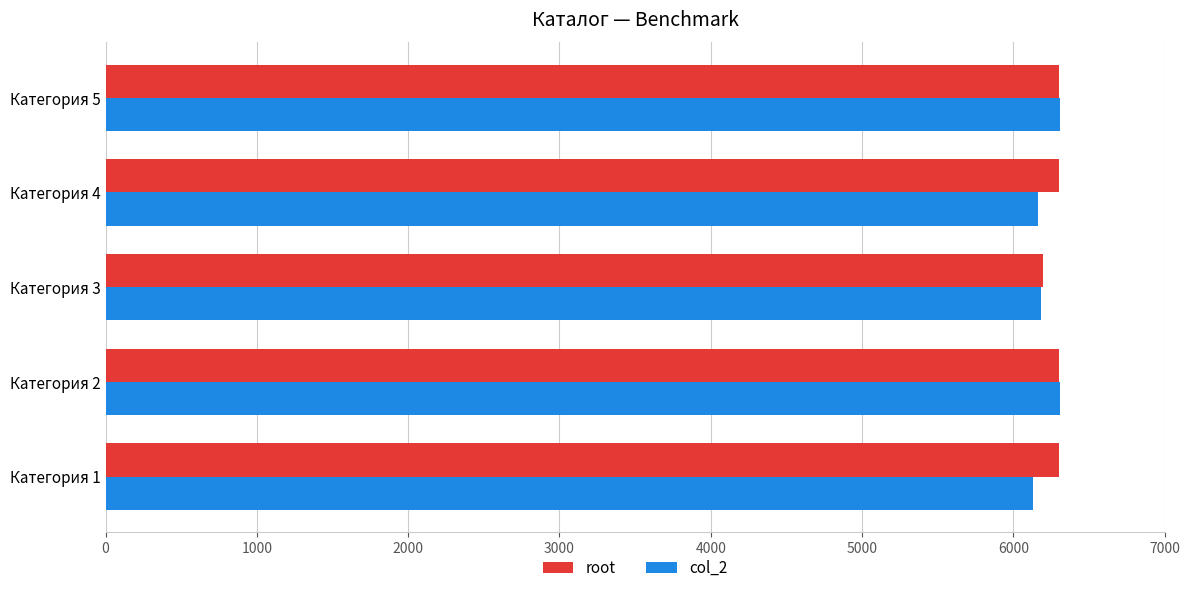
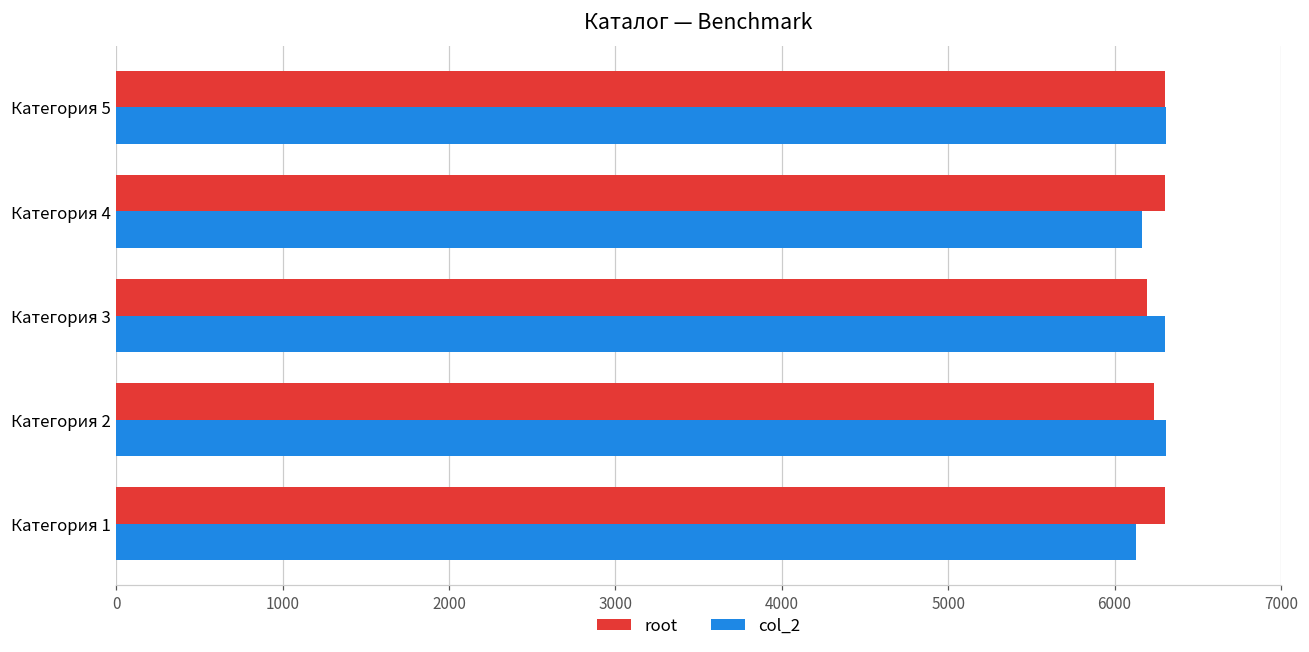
  {
    "root": {
      "Категория 5": 6310,
      "Категория 4": 6300,
      "Категория 3": 6200,
-     "Категория 2": 6300,
+     "Категория 2": 6230,
      "Категория 1": 6300
    },
    "col_2": {
      "Категория 5": 6310,
      "Категория 4": 6160,
-     "Категория 3": 6180,
+     "Категория 3": 6300,
      "Категория 2": 6310,
      "Категория 1": 6130
    }
  }
